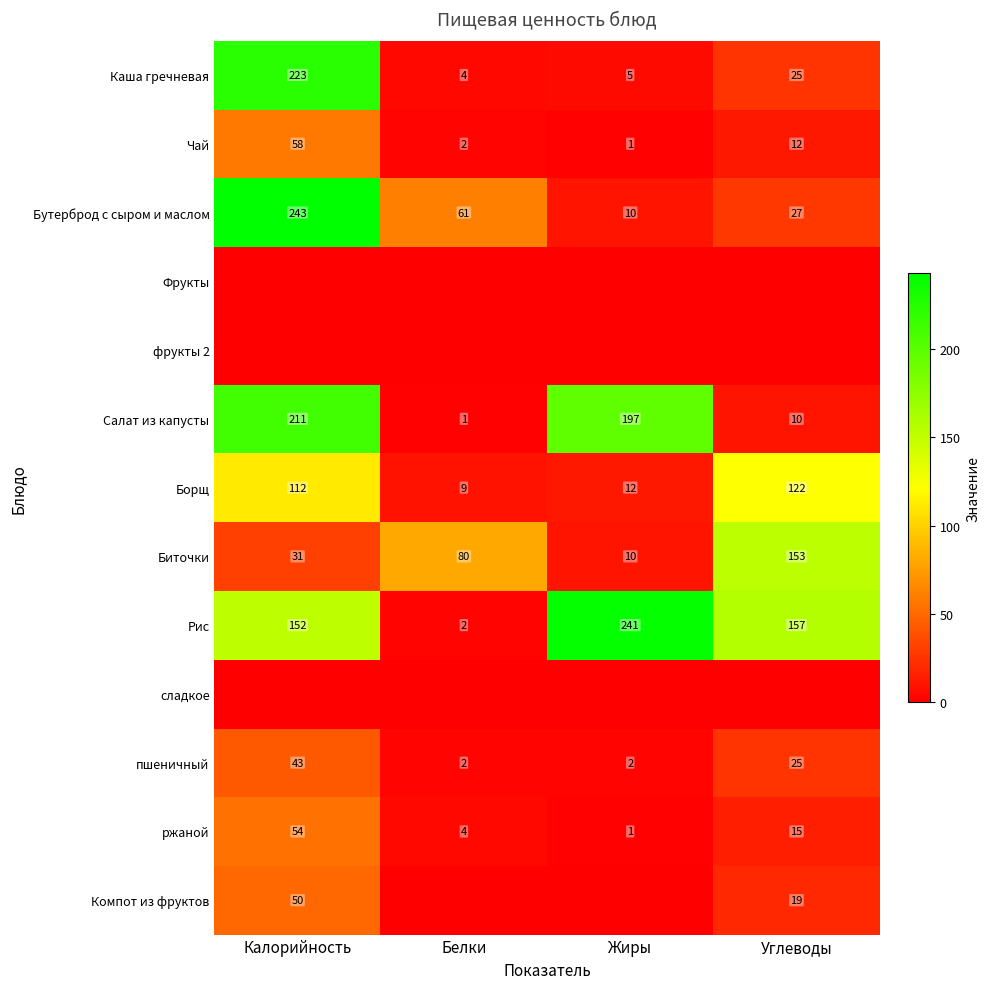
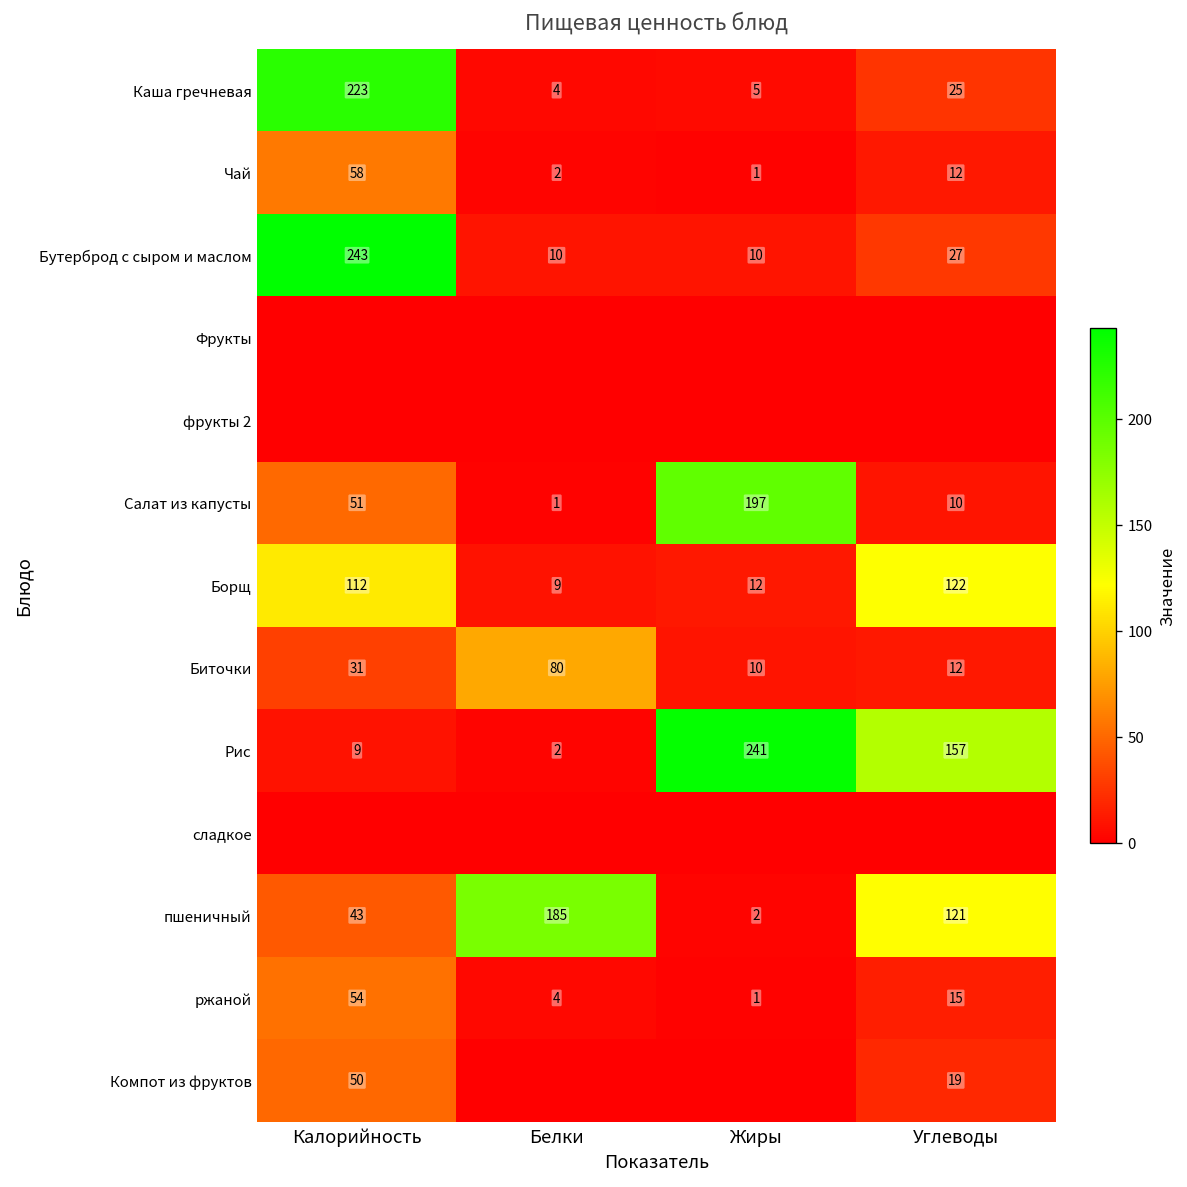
  {
    "Бутерброд с сыром и маслом": {
-     "Белки": 61
+     "Белки": 10
    },
    "Салат из капусты": {
-     "Калорийность": 211
+     "Калорийность": 51
    },
    "Биточки": {
-     "Углеводы": 153
+     "Углеводы": 12
    },
    "Рис": {
-     "Калорийность": 152
+     "Калорийность": 9
    },
    "пшеничный": {
-     "Белки": 2,
-     "Углеводы": 25
+     "Белки": 185,
+     "Углеводы": 121
    }
  }
